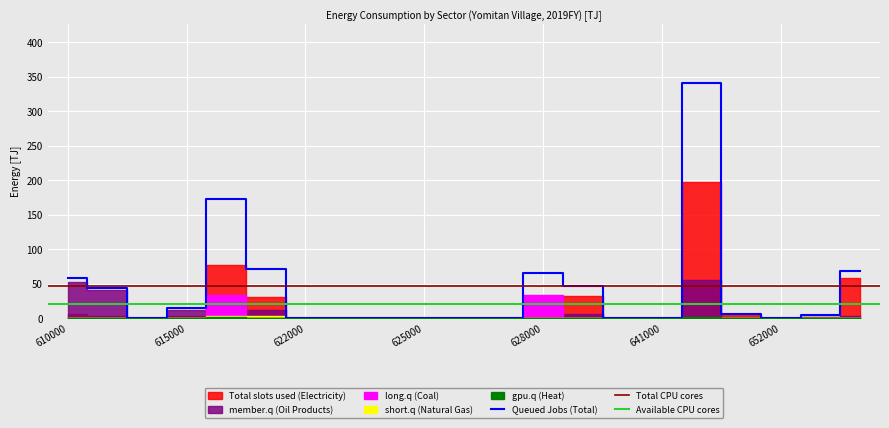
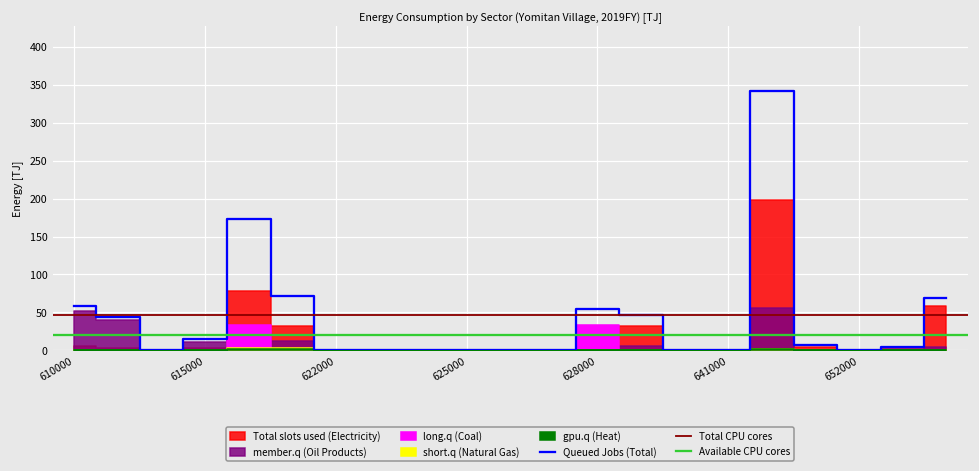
  {
    "Queued Jobs (Total)": {
      "610000": 60,
      "615000": 10,
      "622000": 0,
      "625000": 0,
-     "628000": 70,
+     "628000": 50,
      "641000": 0,
      "652000": 0
    }
  }
